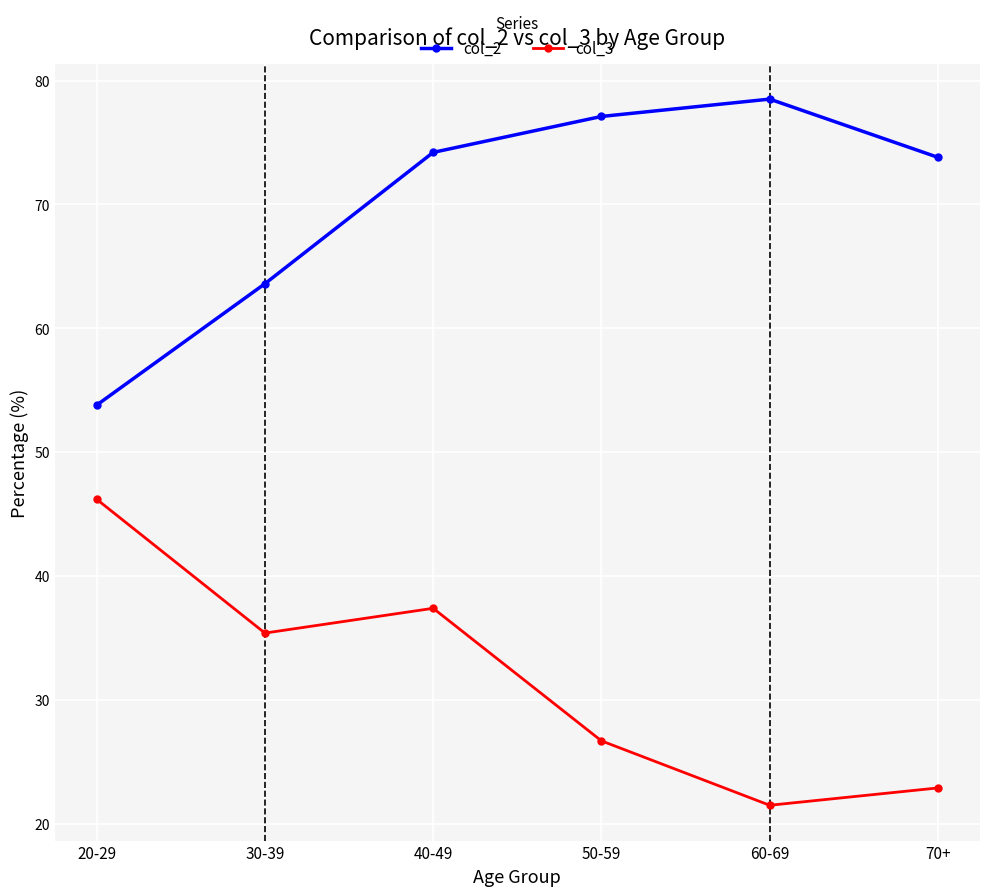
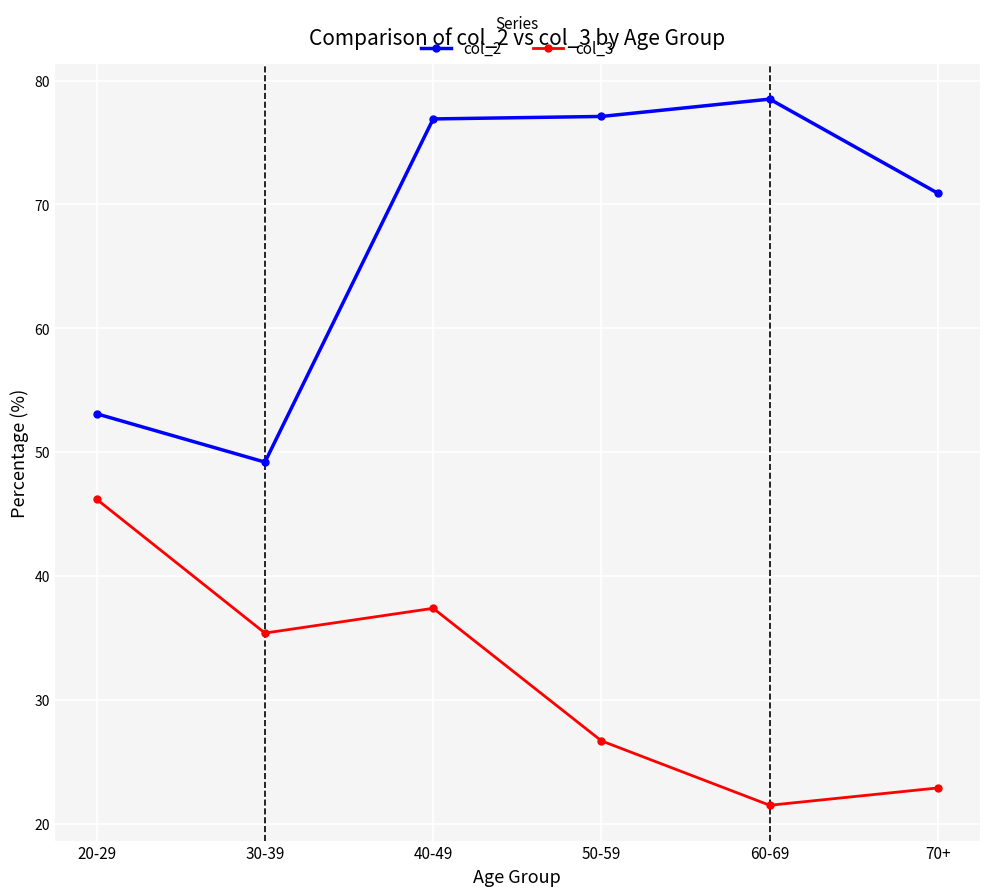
  {
    "col_2": {
-     "20-29": 53.8,
-     "30-39": 63.6,
-     "40-49": 74.2,
+     "20-29": 53.1,
+     "30-39": 49.2,
+     "40-49": 76.9,
      "50-59": 77.1,
      "60-69": 78.5,
-     "70+": 73.8
+     "70+": 70.9
    },
    "col_3": {
      "20-29": 46.2,
      "30-39": 35.4,
      "40-49": 37.4,
      "50-59": 26.7,
      "60-69": 21.5,
      "70+": 22.9
    }
  }
